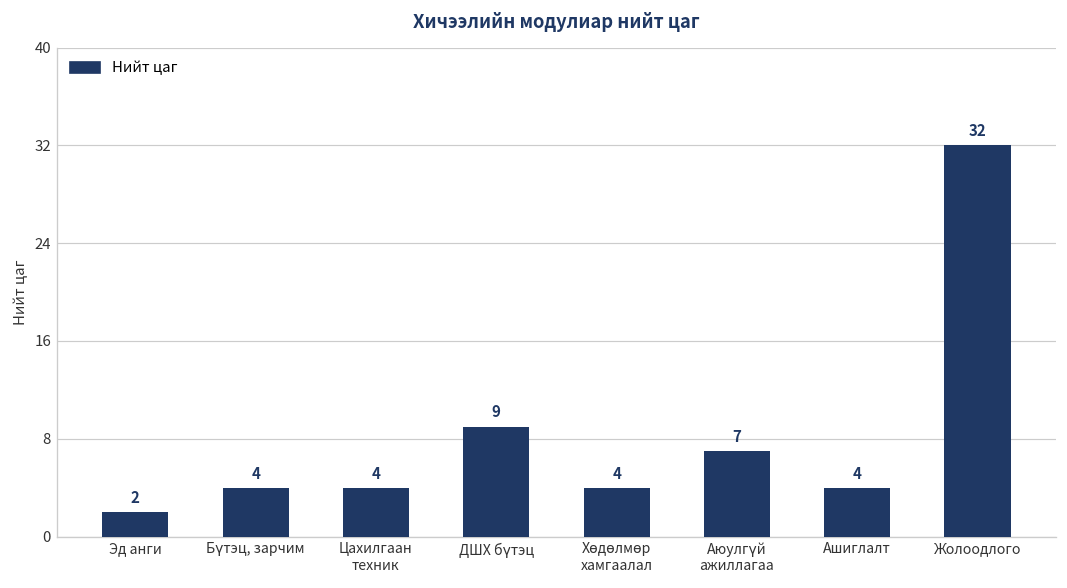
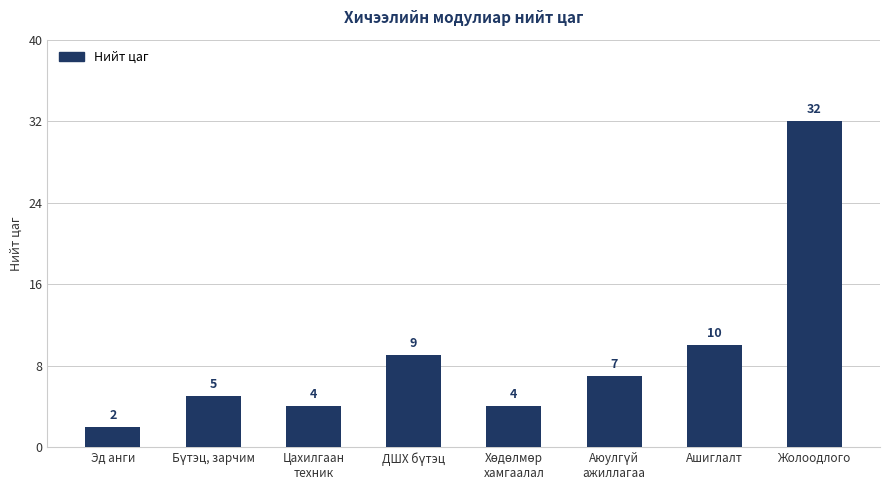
  {
    "Эд анги": 2,
-   "Бүтэц, зарчим": 4,
+   "Бүтэц, зарчим": 5,
    "Цахилгаан техник": 4,
    "ДШХ бүтэц": 9,
    "Хөдөлмөр хамгаалал": 4,
    "Аюулгүй ажиллагаа": 7,
-   "Ашиглалт": 4,
+   "Ашиглалт": 10,
    "Жолоодлого": 32
  }
